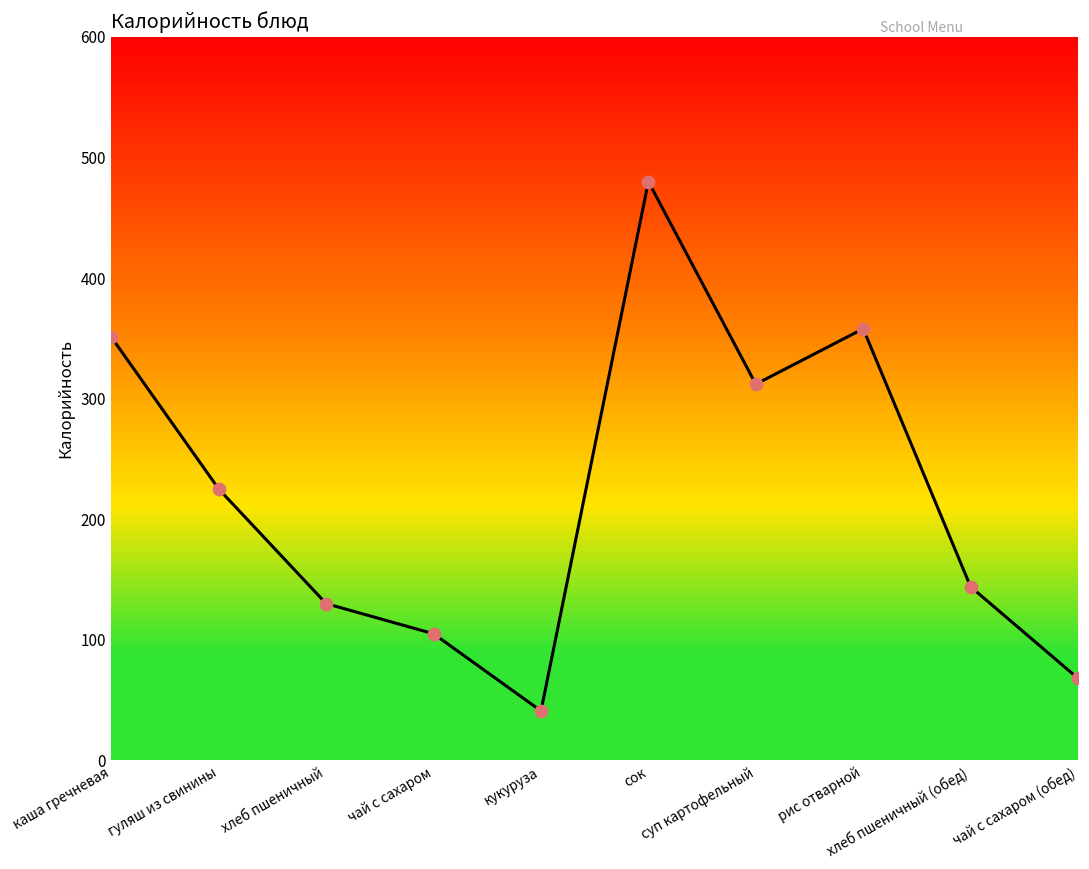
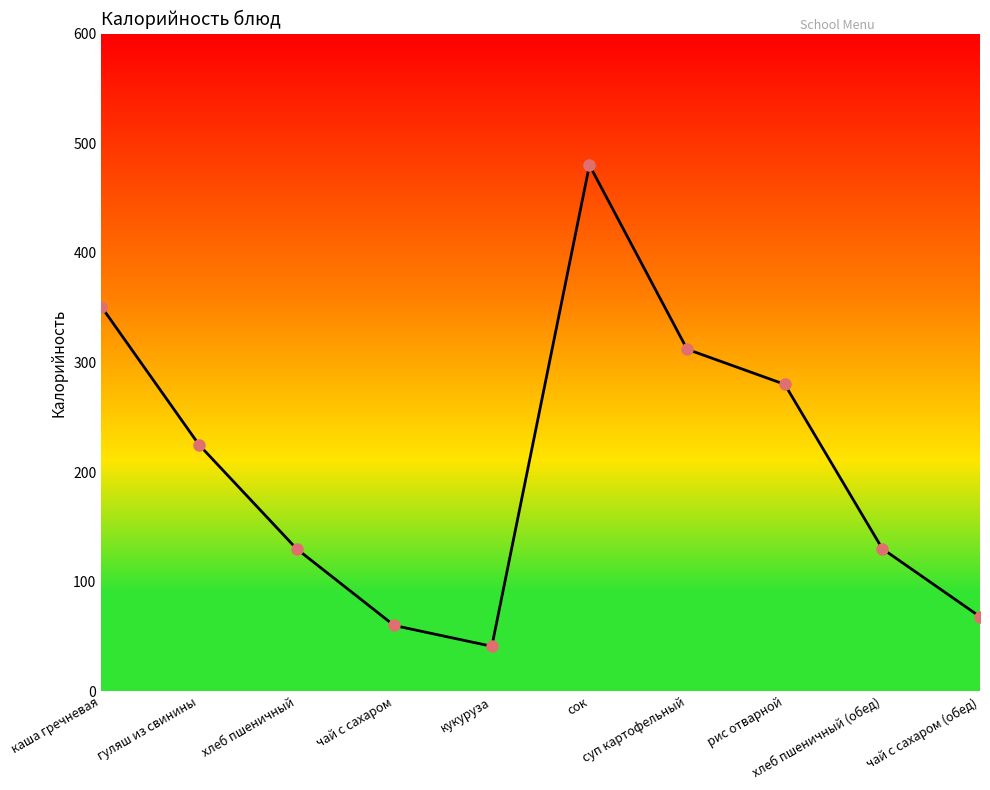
  {
    "каша гречневая": 351,
    "гуляш из свинины": 225,
    "хлеб пшеничный": 130,
-   "чай с сахаром": 105,
+   "чай с сахаром": 60,
    "кукуруза": 41,
    "сок": 480,
    "суп картофельный": 312,
-   "рис отварной": 358,
-   "хлеб пшеничный (обед)": 144,
+   "рис отварной": 280,
+   "хлеб пшеничный (обед)": 130,
    "чай с сахаром (обед)": 68
  }
